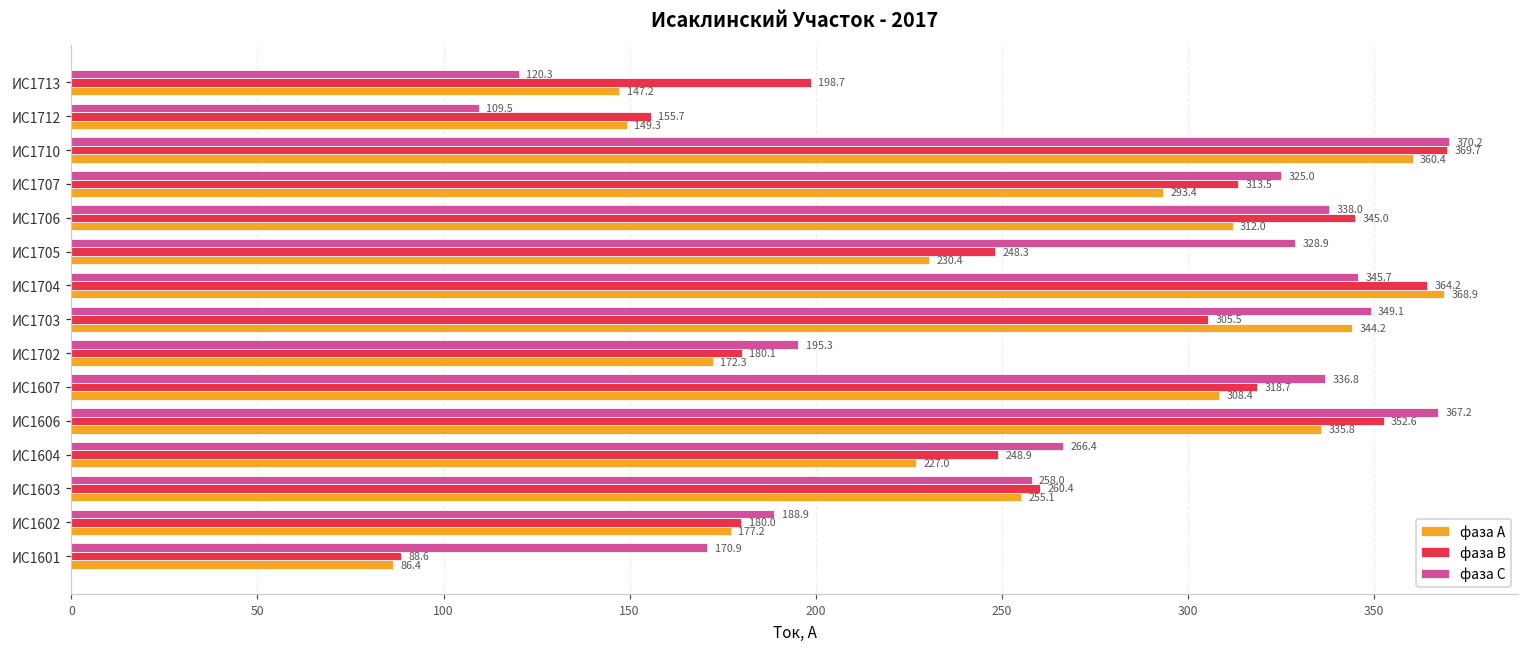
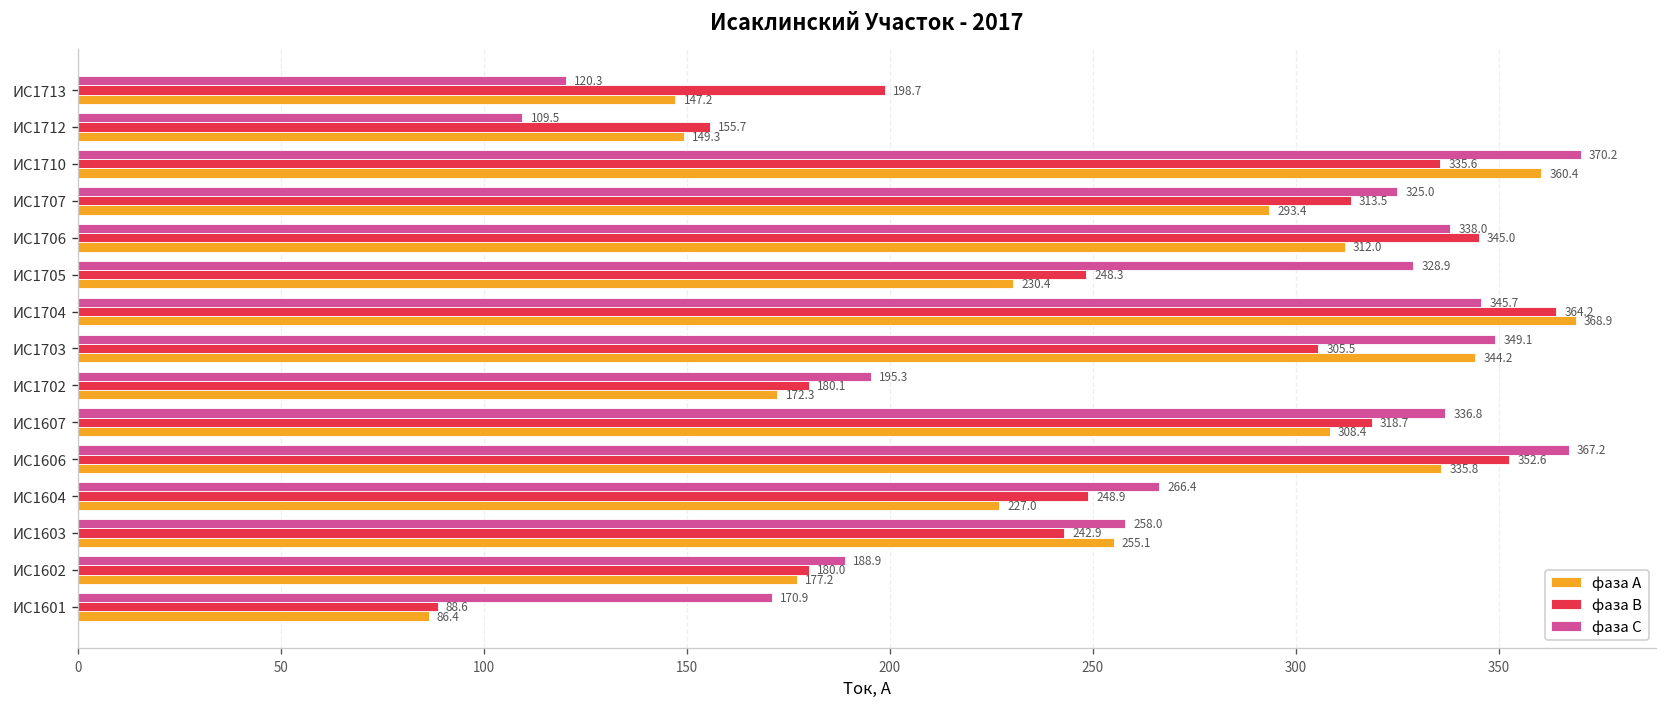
  {
    "фаза А": {
      "ИС1713": 147.2,
      "ИС1712": 149.3,
      "ИС1710": 360.4,
      "ИС1707": 293.4,
      "ИС1706": 312.0,
      "ИС1705": 230.4,
      "ИС1704": 368.9,
      "ИС1703": 344.2,
      "ИС1702": 172.3,
      "ИС1607": 308.4,
      "ИС1606": 335.8,
      "ИС1604": 227.0,
      "ИС1603": 255.1,
      "ИС1602": 177.2,
      "ИС1601": 86.4
    },
    "фаза В": {
      "ИС1713": 198.7,
      "ИС1712": 155.7,
-     "ИС1710": 369.7,
+     "ИС1710": 335.6,
      "ИС1707": 313.5,
      "ИС1706": 345.0,
      "ИС1705": 248.3,
      "ИС1704": 364.2,
      "ИС1703": 305.5,
      "ИС1702": 180.1,
      "ИС1607": 318.7,
      "ИС1606": 352.6,
      "ИС1604": 248.9,
-     "ИС1603": 260.4,
+     "ИС1603": 242.9,
      "ИС1602": 180.0,
      "ИС1601": 88.6
    },
    "фаза С": {
      "ИС1713": 120.3,
      "ИС1712": 109.5,
      "ИС1710": 370.2,
      "ИС1707": 325.0,
      "ИС1706": 338.0,
      "ИС1705": 328.9,
      "ИС1704": 345.7,
      "ИС1703": 349.1,
      "ИС1702": 195.3,
      "ИС1607": 336.8,
      "ИС1606": 367.2,
      "ИС1604": 266.4,
      "ИС1603": 258.0,
      "ИС1602": 188.9,
      "ИС1601": 170.9
    }
  }
